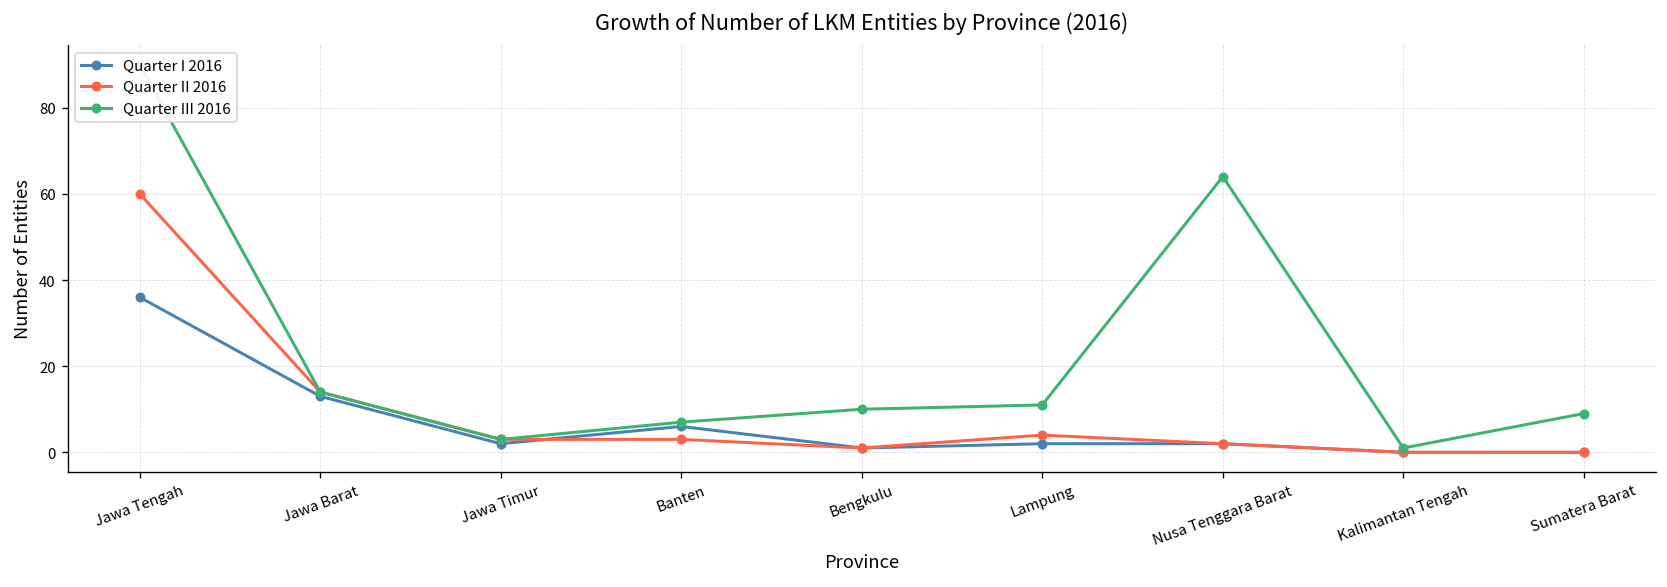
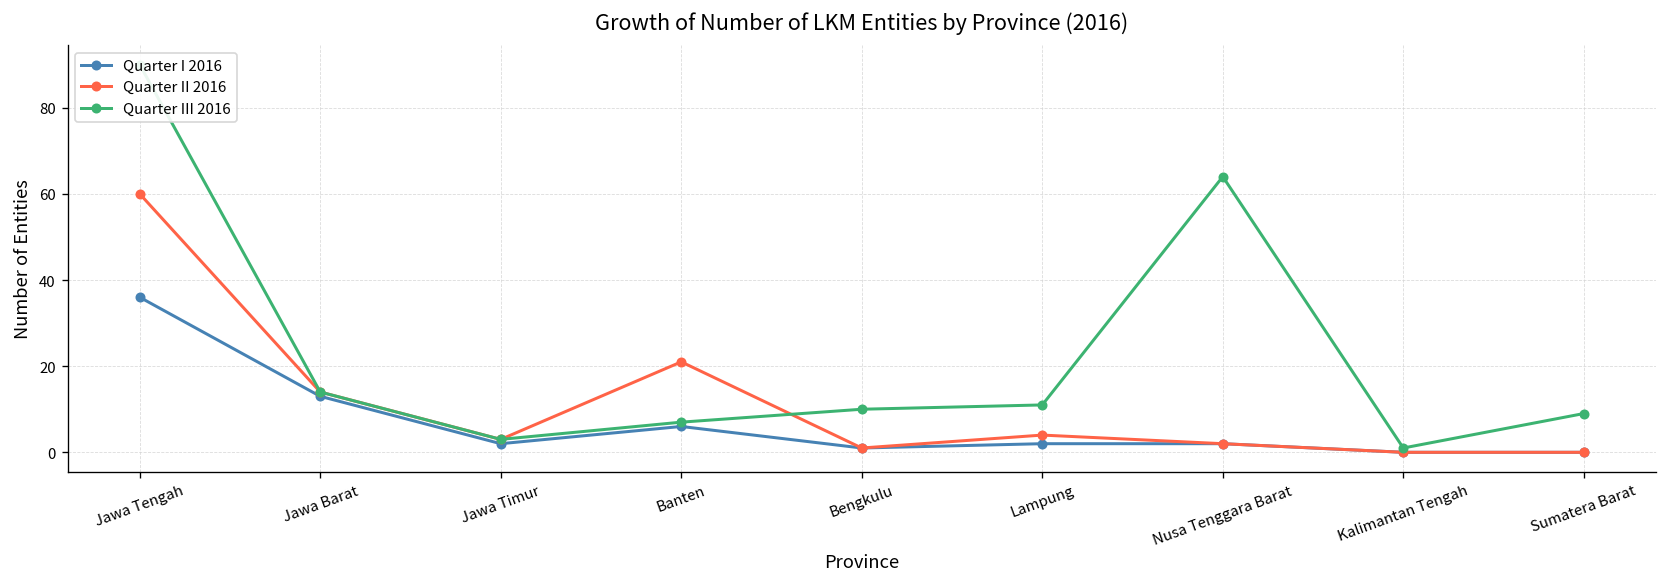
  {
    "Quarter I 2016": {
      "Jawa Tengah": 36,
      "Jawa Barat": 13,
      "Jawa Timur": 2,
      "Banten": 6,
      "Lampung": 2
    },
    "Quarter II 2016": {
      "Jawa Tengah": 60,
-     "Banten": 3,
+     "Banten": 21,
      "Lampung": 4
    },
    "Quarter III 2016": {
      "Banten": 7,
      "Bengkulu": 10,
      "Lampung": 11,
      "Nusa Tenggara Barat": 64,
      "Kalimantan Tengah": 1,
      "Sumatera Barat": 9
    }
  }
